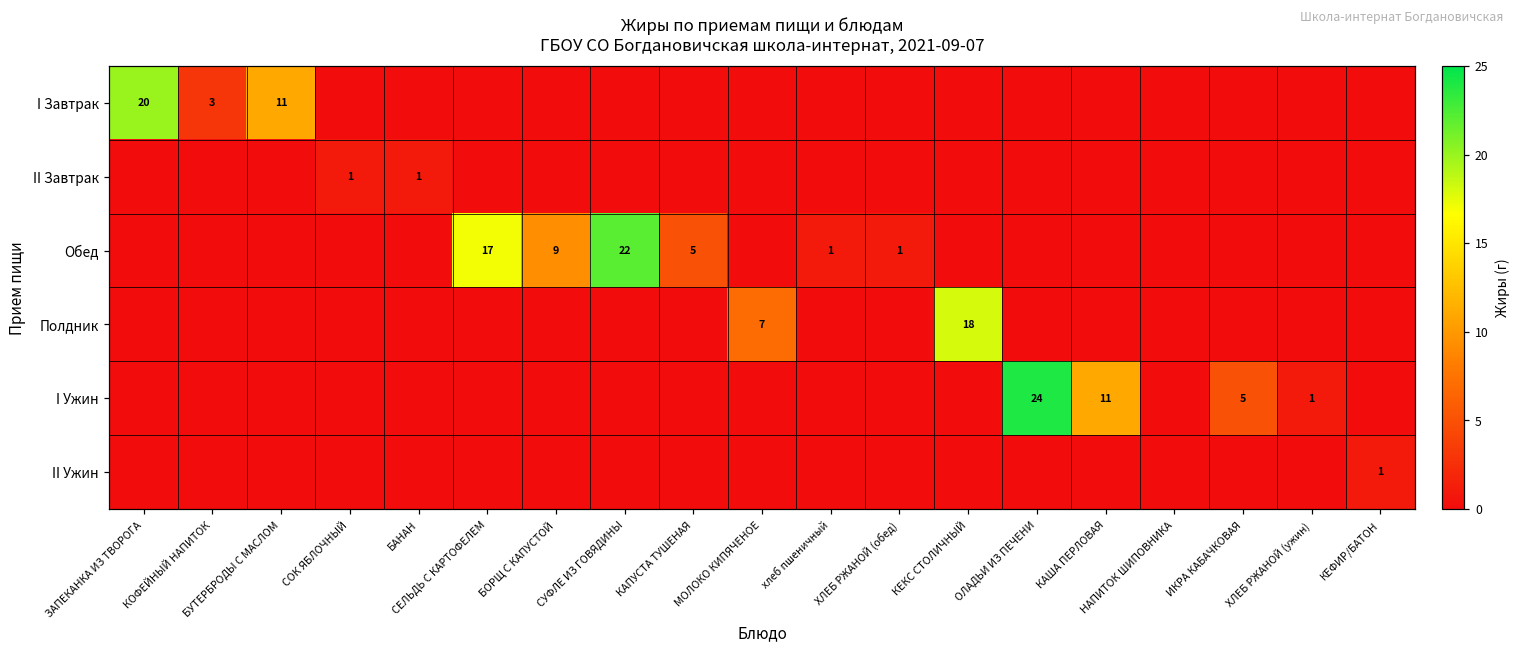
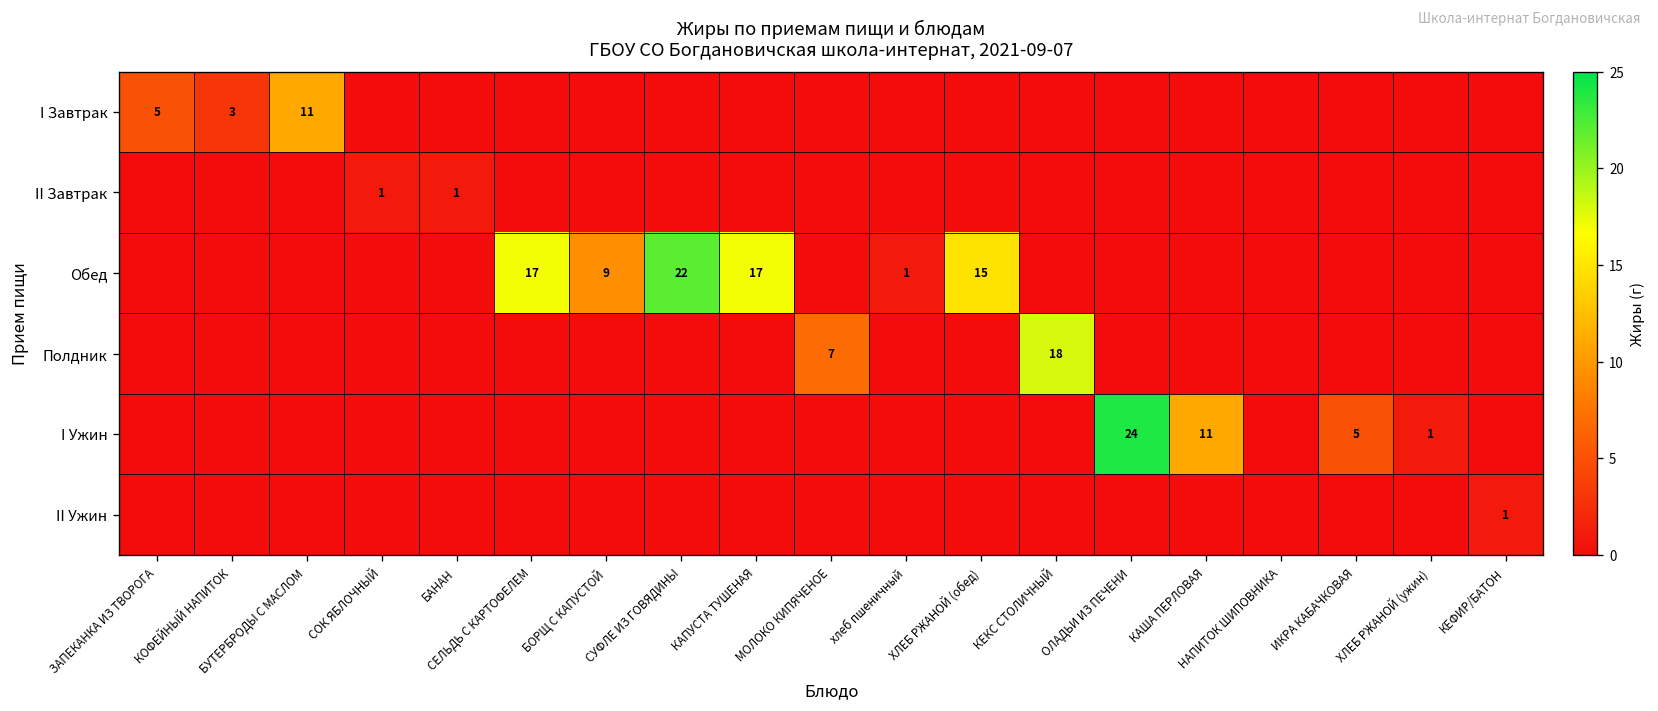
  {
    "I Завтрак": {
-     "ЗАПЕКАНКА ИЗ ТВОРОГА": 20,
+     "ЗАПЕКАНКА ИЗ ТВОРОГА": 5,
      "КОФЕЙНЫЙ НАПИТОК": 3,
      "БУТЕРБРОДЫ С МАСЛОМ": 11
    },
    "II Завтрак": {
      "СОК ЯБЛОЧНЫЙ": 1,
      "БАНАН": 1
    },
    "Обед": {
      "СЕЛЬДЬ С КАРТОФЕЛЕМ": 17,
      "БОРЩ С КАПУСТОЙ": 9,
      "СУФЛЕ ИЗ ГОВЯДИНЫ": 22,
-     "КАПУСТА ТУШЕНАЯ": 5,
+     "КАПУСТА ТУШЕНАЯ": 17,
      "хлеб пшеничный": 1,
-     "ХЛЕБ РЖАНОЙ (обед)": 1
+     "ХЛЕБ РЖАНОЙ (обед)": 15
    },
    "Полдник": {
      "МОЛОКО КИПЯЧЕНОЕ": 7,
      "КЕКС СТОЛИЧНЫЙ": 18
    },
    "I Ужин": {
      "ОЛАДЬИ ИЗ ПЕЧЕНИ": 24,
      "КАША ПЕРЛОВАЯ": 11,
      "ИКРА КАБАЧКОВАЯ": 5,
      "ХЛЕБ РЖАНОЙ (ужин)": 1
    },
    "II Ужин": {
      "КЕФИР/БАТОН": 1
    }
  }
